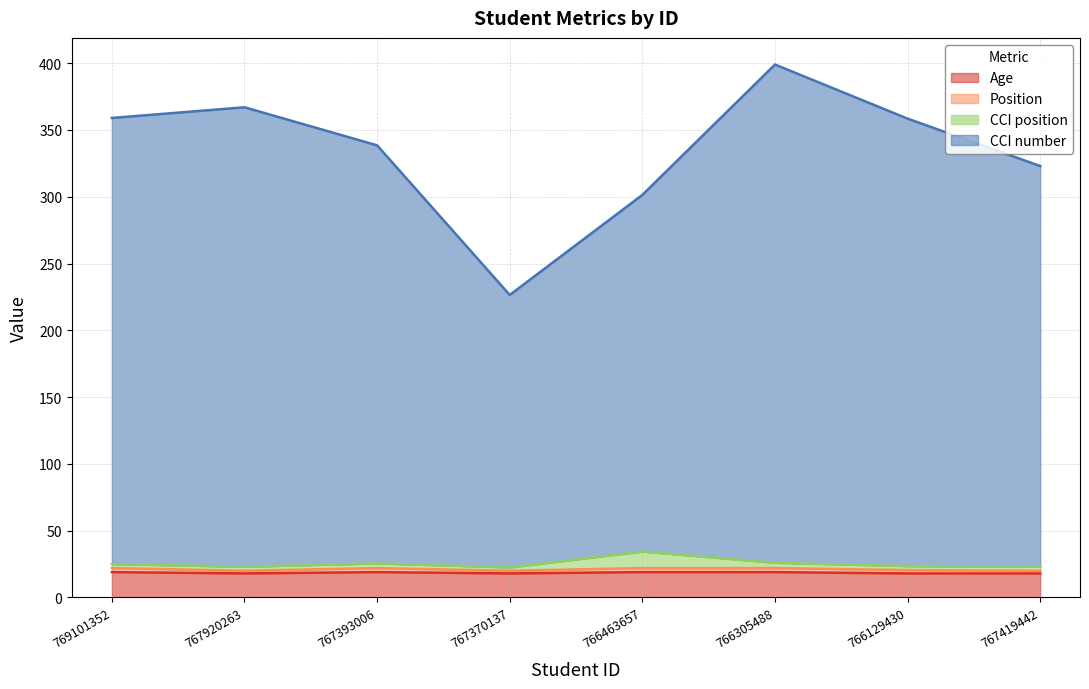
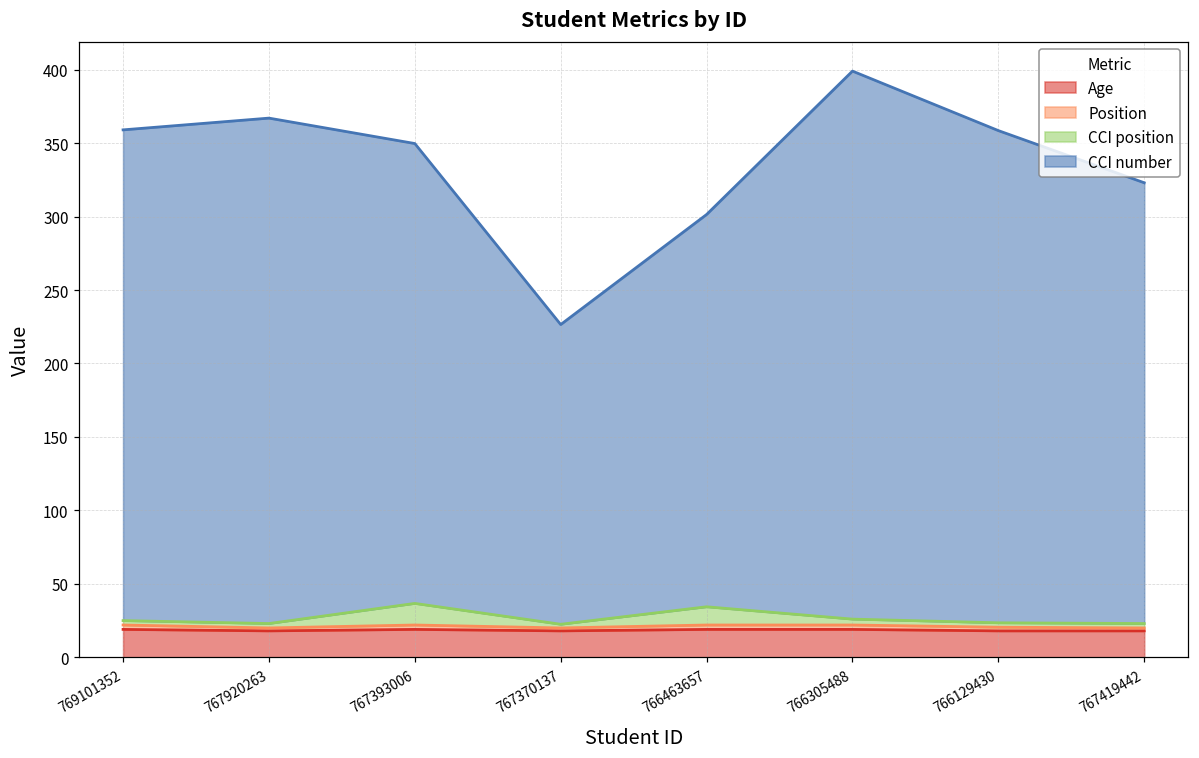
  {
    "Age": {
      "769101352": 19,
      "767920263": 18,
      "767393006": 19,
      "767370137": 18,
      "766463657": 19,
      "766305488": 19,
      "766129430": 18,
      "767419442": 18
    },
    "Position": {
      "769101352": 3,
      "767920263": 2,
      "767393006": 3,
      "767370137": 2,
      "766463657": 3,
      "766305488": 3,
      "766129430": 3,
      "767419442": 2
    },
    "CCI position": {
      "769101352": 3,
      "767920263": 3,
-     "767393006": 4,
+     "767393006": 15,
      "767370137": 3,
      "766463657": 12,
      "766305488": 4,
      "766129430": 3,
      "767419442": 3
    },
    "CCI number": {
      "769101352": 334,
      "767920263": 344,
      "767393006": 313,
      "767370137": 204,
      "766463657": 267,
      "766305488": 373,
      "766129430": 335,
      "767419442": 300
    }
  }
